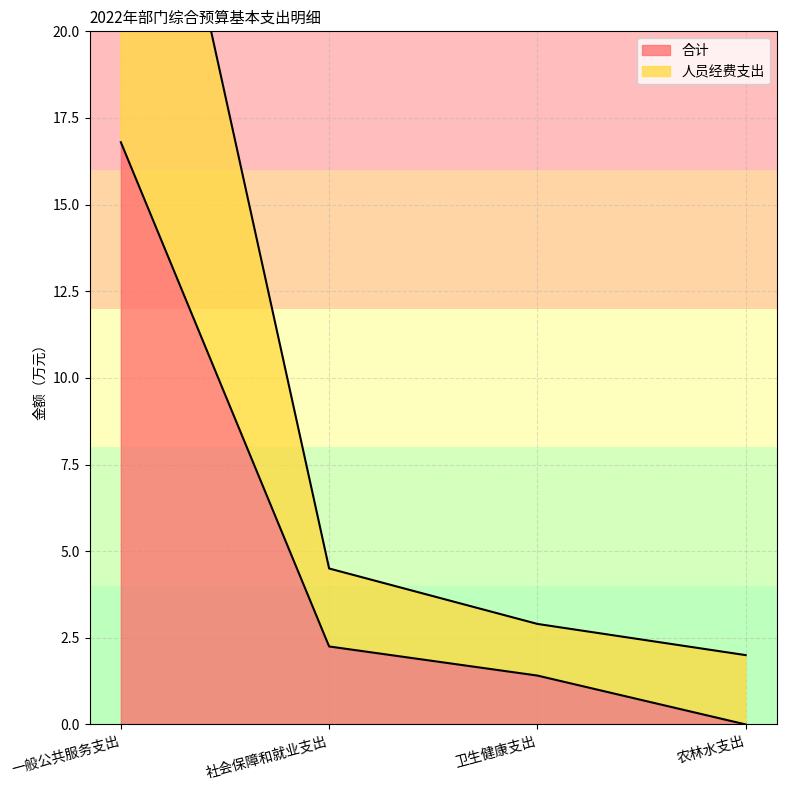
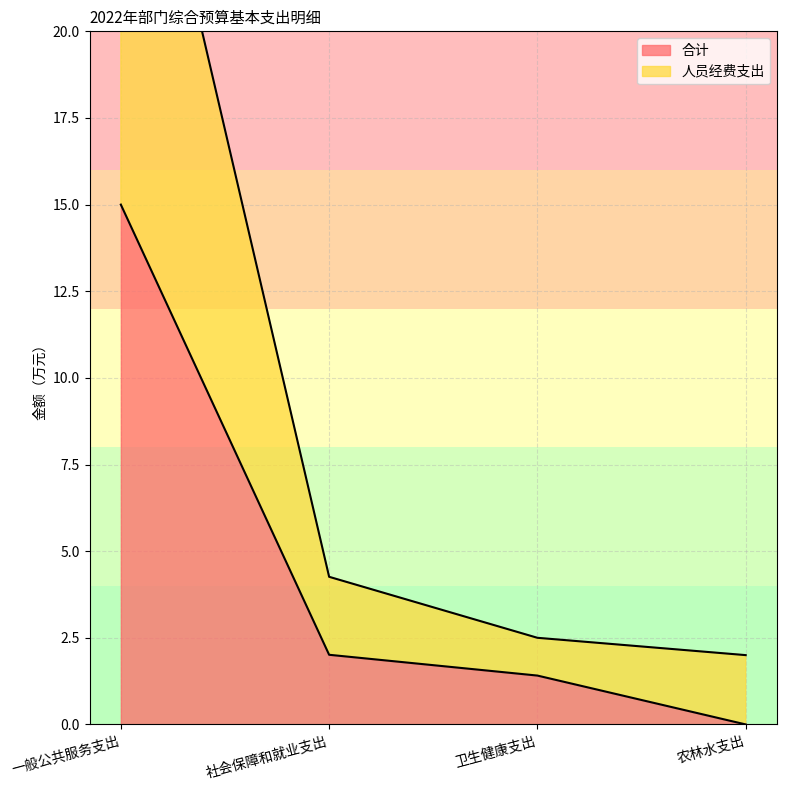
  {
    "合计": {
-     "一般公共服务支出": 16.8,
-     "社会保障和就业支出": 2.3,
+     "一般公共服务支出": 15.0,
+     "社会保障和就业支出": 2.0,
      "卫生健康支出": 1.4,
      "农林水支出": 0.0
    },
    "人员经费支出": {
      "社会保障和就业支出": 2.3,
-     "卫生健康支出": 1.5,
+     "卫生健康支出": 1.1,
      "农林水支出": 2.0
    }
  }
